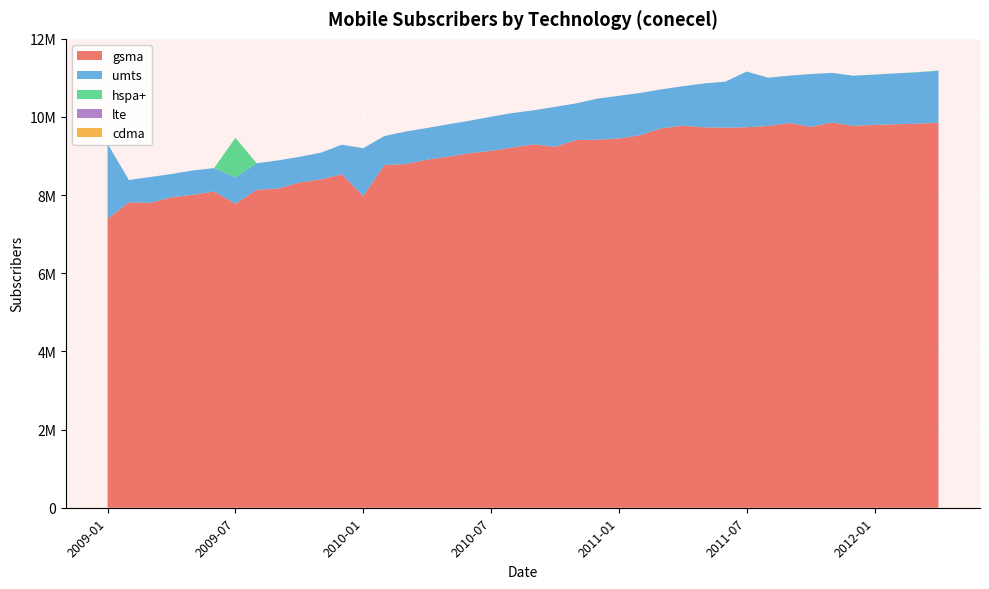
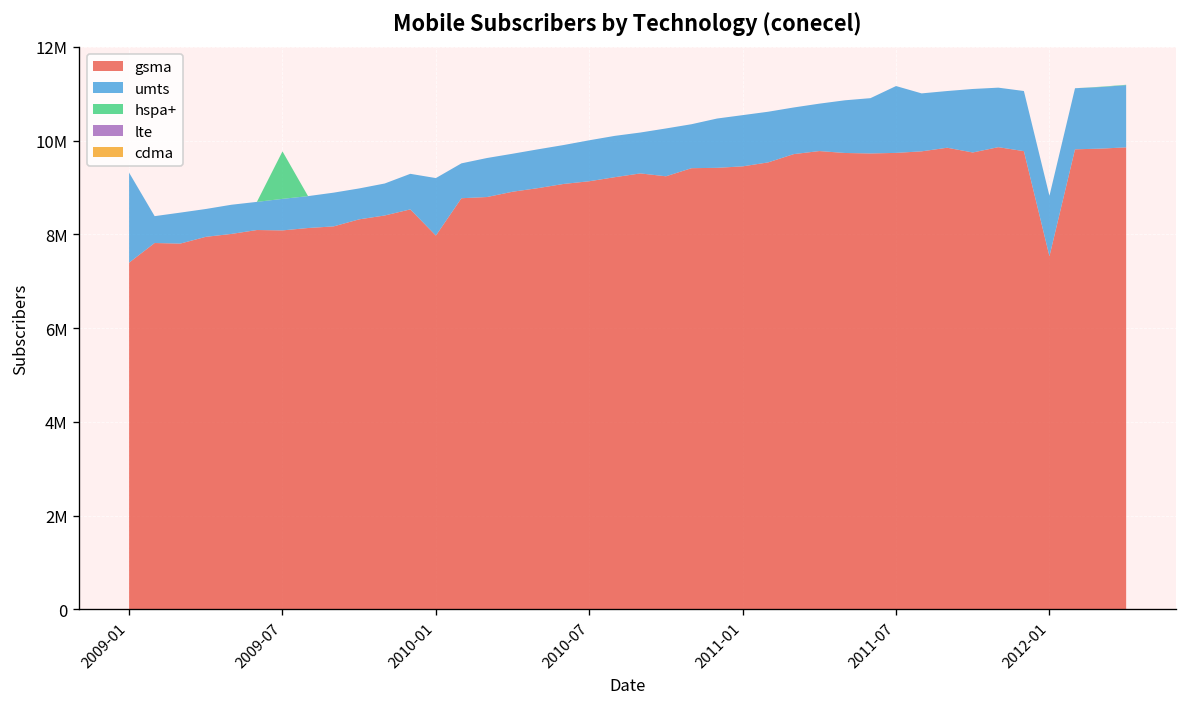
  {
    "gsma": {
      "2009-01": 7400000,
-     "2009-07": 7800000,
+     "2009-07": 8100000,
      "2010-01": 8000000,
      "2010-07": 9100000,
      "2011-01": 9500000,
      "2011-07": 9700000,
-     "2012-01": 9800000
+     "2012-01": 7500000
    },
    "umts": {
      "2009-07": 700000
    }
  }
